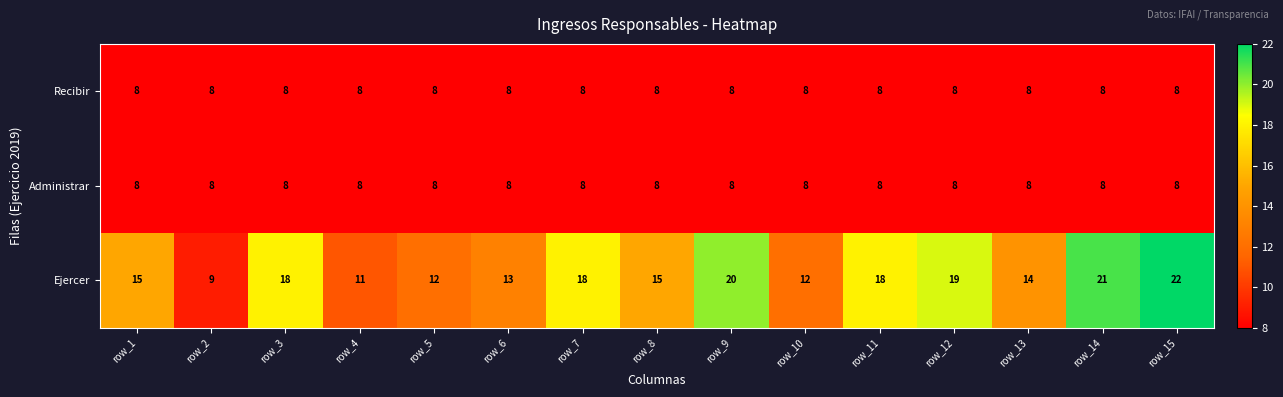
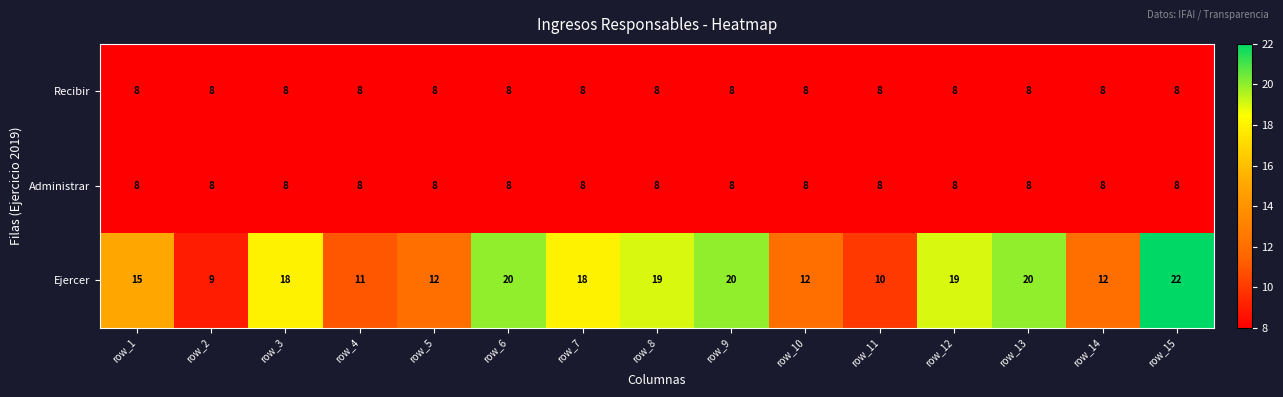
  {
    "Recibir": {
      "row_1": 8,
      "row_2": 8,
      "row_3": 8,
      "row_4": 8,
      "row_5": 8,
      "row_6": 8,
      "row_7": 8,
      "row_8": 8,
      "row_9": 8,
      "row_10": 8,
      "row_11": 8,
      "row_12": 8,
      "row_13": 8,
      "row_14": 8,
      "row_15": 8
    },
    "Administrar": {
      "row_1": 8,
      "row_2": 8,
      "row_3": 8,
      "row_4": 8,
      "row_5": 8,
      "row_6": 8,
      "row_7": 8,
      "row_8": 8,
      "row_9": 8,
      "row_10": 8,
      "row_11": 8,
      "row_12": 8,
      "row_13": 8,
      "row_14": 8,
      "row_15": 8
    },
    "Ejercer": {
      "row_1": 15,
      "row_2": 9,
      "row_3": 18,
      "row_4": 11,
      "row_5": 12,
-     "row_6": 13,
+     "row_6": 20,
      "row_7": 18,
-     "row_8": 15,
+     "row_8": 19,
      "row_9": 20,
      "row_10": 12,
-     "row_11": 18,
+     "row_11": 10,
      "row_12": 19,
-     "row_13": 14,
-     "row_14": 21,
+     "row_13": 20,
+     "row_14": 12,
      "row_15": 22
    }
  }
